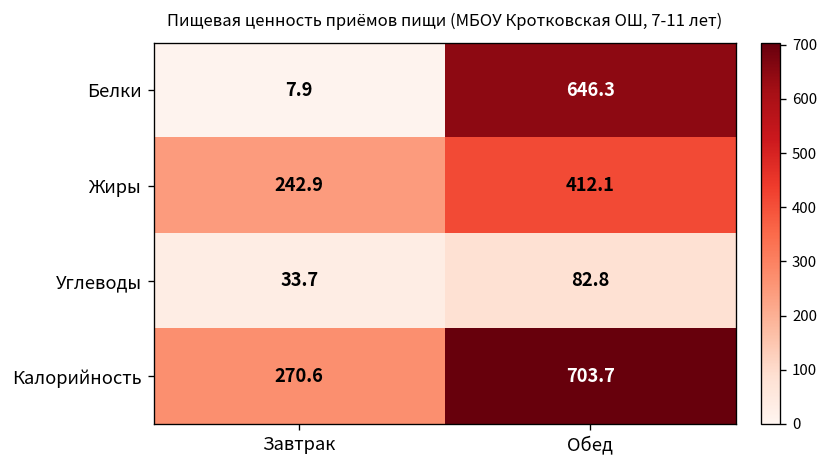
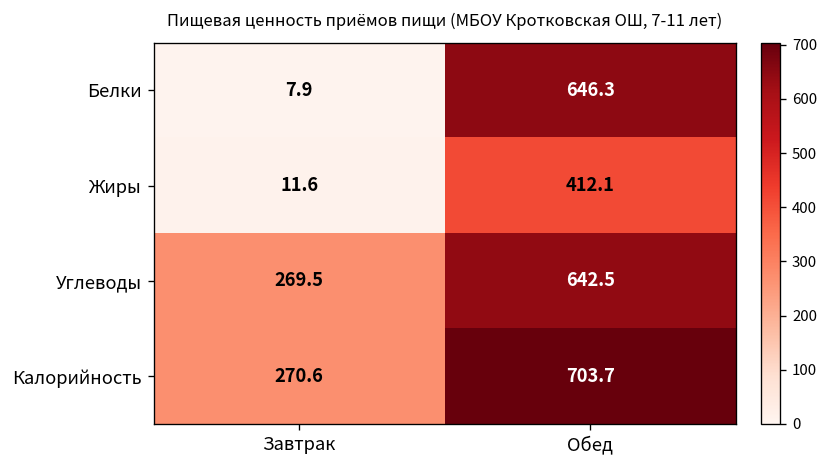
  {
    "Белки": {
      "Завтрак": 7.9,
      "Обед": 646.3
    },
    "Жиры": {
-     "Завтрак": 242.9,
+     "Завтрак": 11.6,
      "Обед": 412.1
    },
    "Углеводы": {
-     "Завтрак": 33.7,
-     "Обед": 82.8
+     "Завтрак": 269.5,
+     "Обед": 642.5
    },
    "Калорийность": {
      "Завтрак": 270.6,
      "Обед": 703.7
    }
  }
